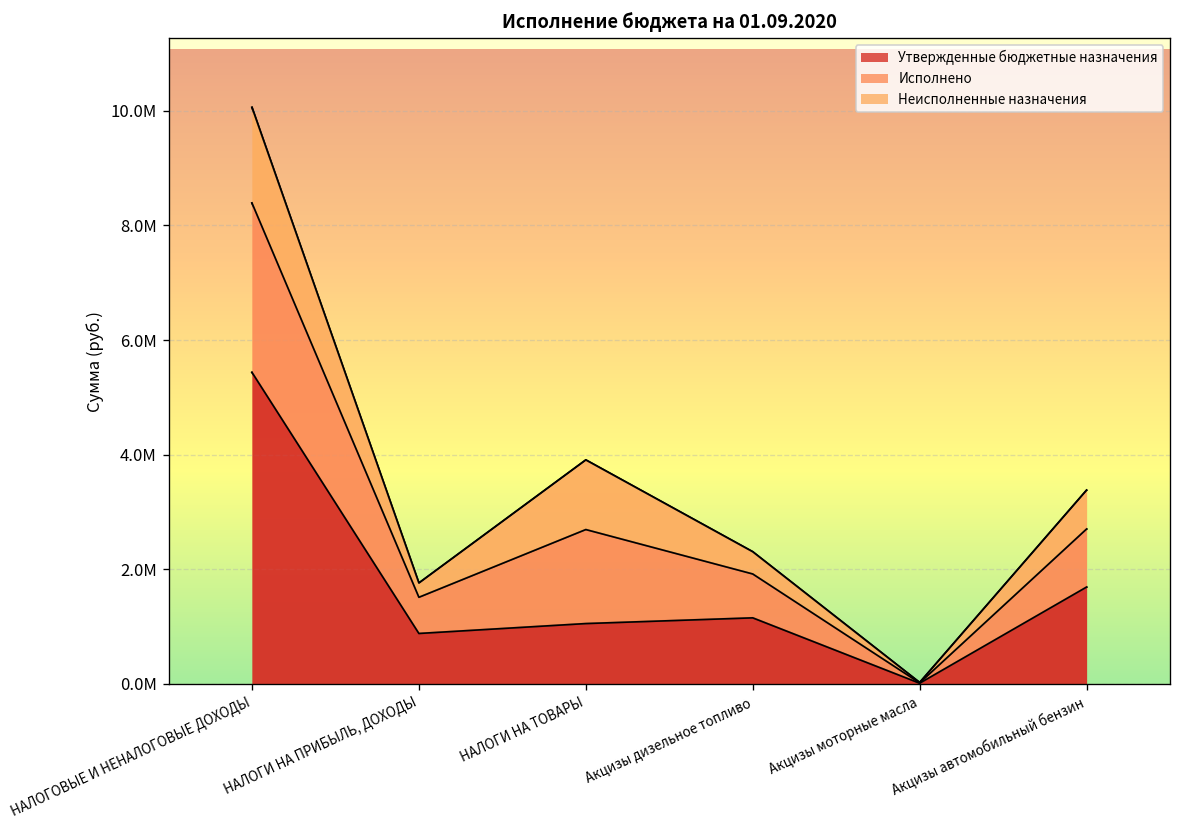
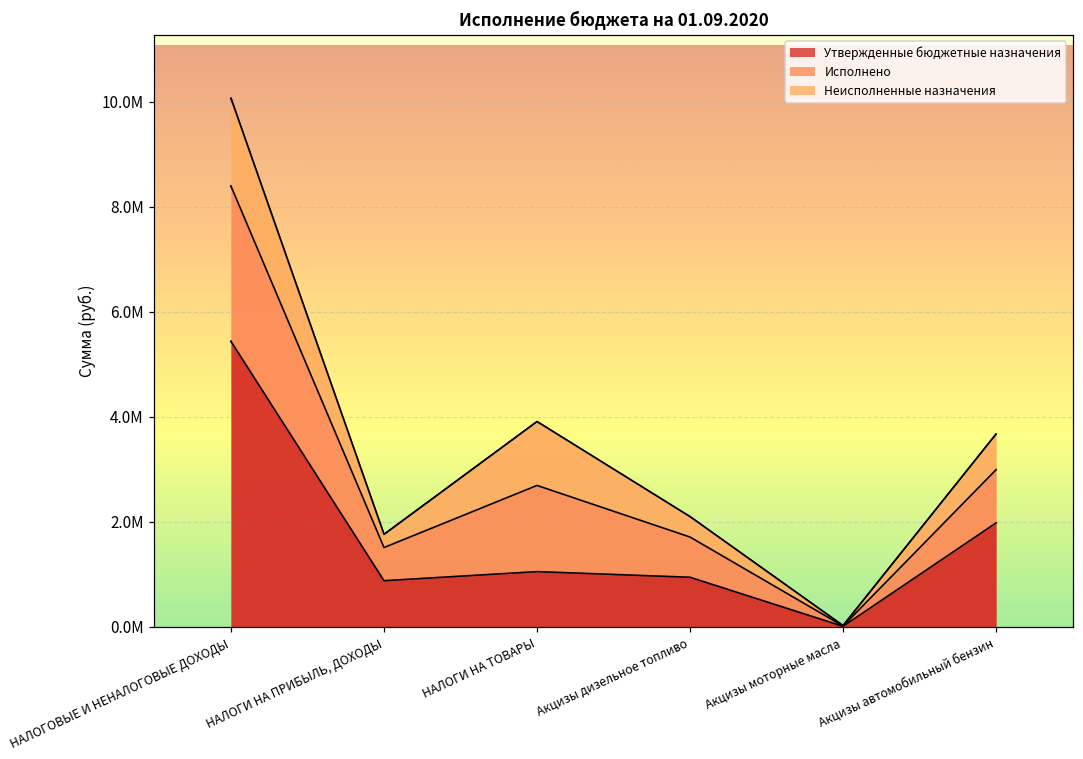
  {
    "Утвержденные бюджетные назначения": {
      "НАЛОГОВЫЕ И НЕНАЛОГОВЫЕ ДОХОДЫ": 5400000,
      "НАЛОГИ НА ПРИБЫЛЬ, ДОХОДЫ": 900000,
      "НАЛОГИ НА ТОВАРЫ": 1100000,
-     "Акцизы дизельное топливо": 1200000,
-     "Акцизы автомобильный бензин": 1700000
+     "Акцизы дизельное топливо": 900000,
+     "Акцизы автомобильный бензин": 2000000
    }
  }
